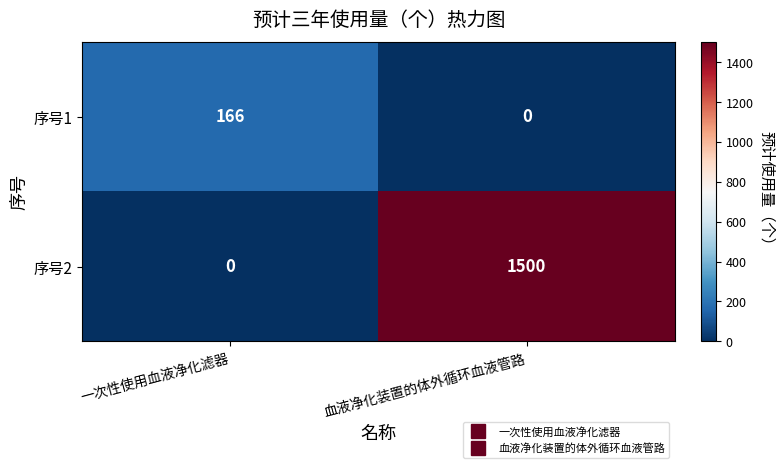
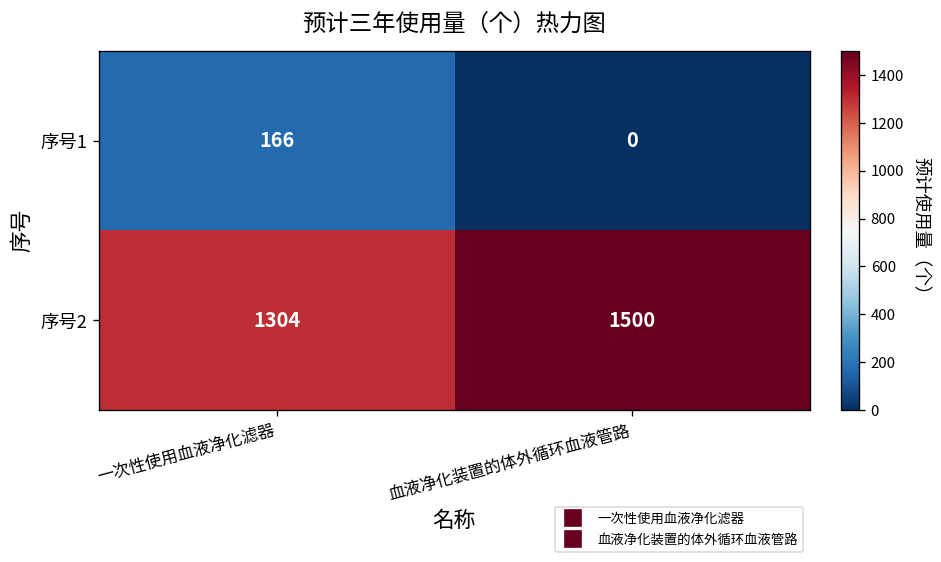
  {
    "序号1": {
      "一次性使用血液净化滤器": 166,
      "血液净化装置的体外循环血液管路": 0
    },
    "序号2": {
-     "一次性使用血液净化滤器": 0,
+     "一次性使用血液净化滤器": 1304,
      "血液净化装置的体外循环血液管路": 1500
    }
  }
